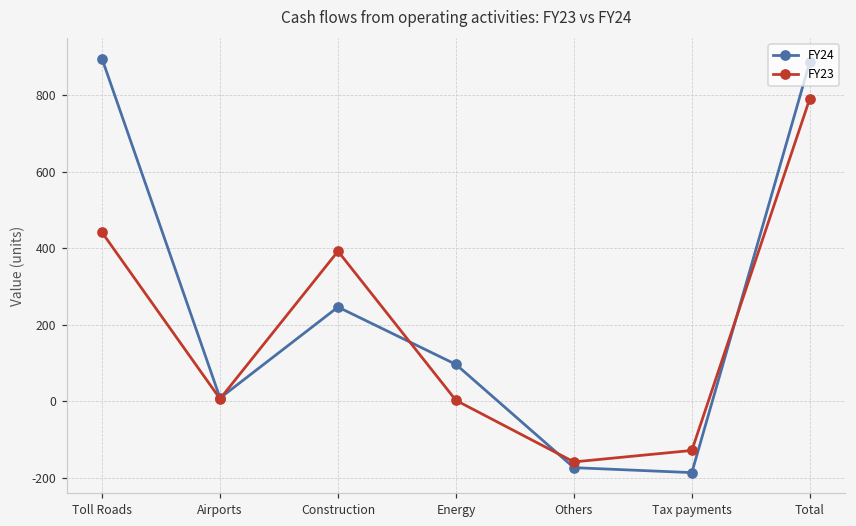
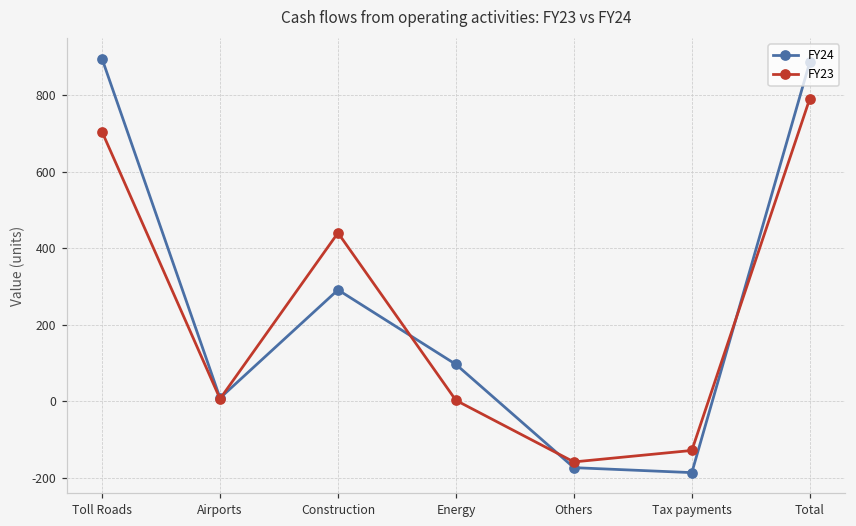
  {
    "FY24": {
      "Toll Roads": 900,
-     "Construction": 250,
+     "Construction": 290,
      "Energy": 100,
      "Others": -170,
      "Tax payments": -190
    },
    "FY23": {
-     "Toll Roads": 440,
-     "Construction": 390,
+     "Toll Roads": 700,
+     "Construction": 440,
      "Energy": 0,
      "Others": -160,
      "Tax payments": -130,
      "Total": 790
    }
  }
